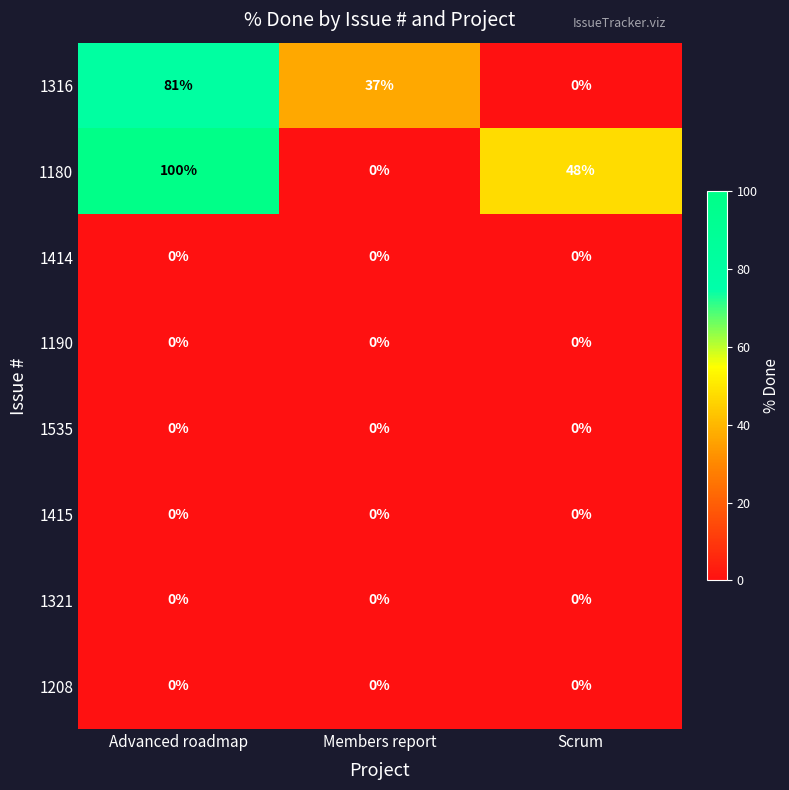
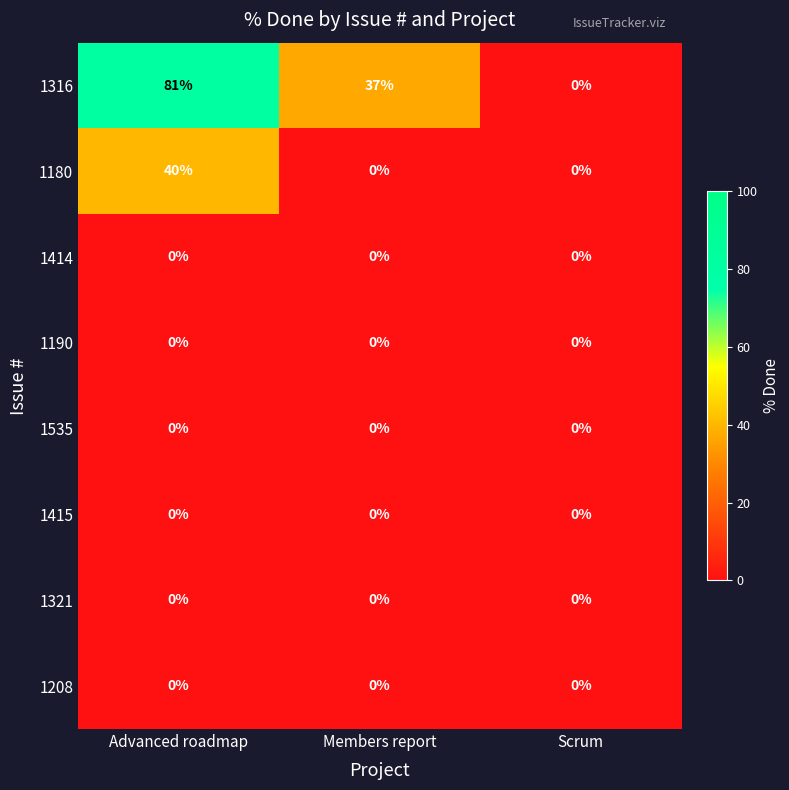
  {
    "1316": {
      "Advanced roadmap": "81%",
      "Members report": "37%",
      "Scrum": "0%"
    },
    "1180": {
-     "Advanced roadmap": "100%",
+     "Advanced roadmap": "40%",
      "Members report": "0%",
-     "Scrum": "48%"
+     "Scrum": "0%"
    },
    "1414": {
      "Advanced roadmap": "0%",
      "Members report": "0%",
      "Scrum": "0%"
    },
    "1190": {
      "Advanced roadmap": "0%",
      "Members report": "0%",
      "Scrum": "0%"
    },
    "1535": {
      "Advanced roadmap": "0%",
      "Members report": "0%",
      "Scrum": "0%"
    },
    "1415": {
      "Advanced roadmap": "0%",
      "Members report": "0%",
      "Scrum": "0%"
    },
    "1321": {
      "Advanced roadmap": "0%",
      "Members report": "0%",
      "Scrum": "0%"
    },
    "1208": {
      "Advanced roadmap": "0%",
      "Members report": "0%",
      "Scrum": "0%"
    }
  }
